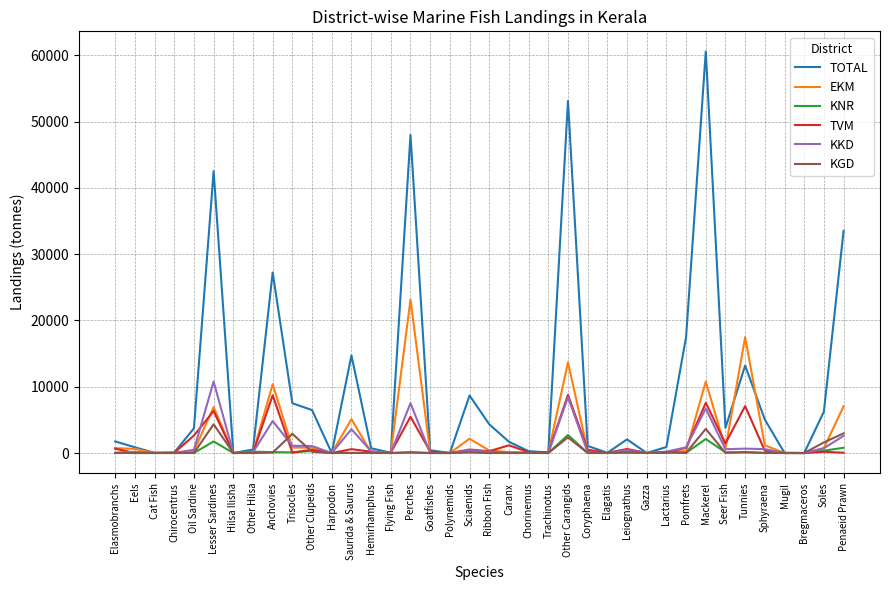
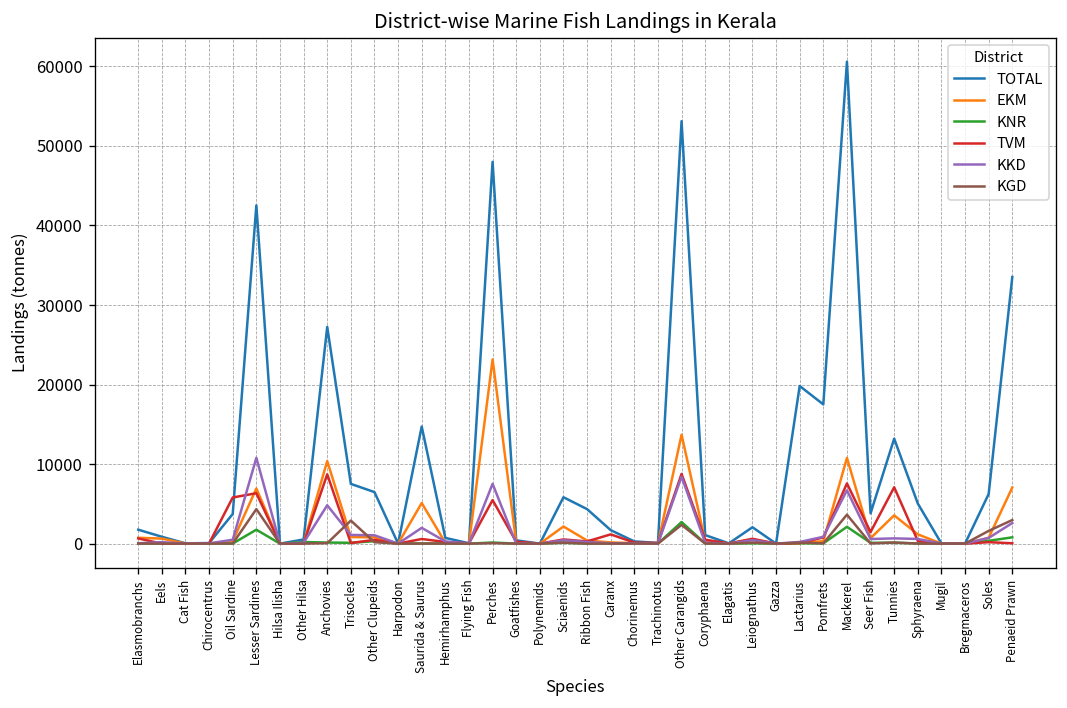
  {
    "TOTAL": {
      "Elasmobranchs": 2000,
      "Oil Sardine": 4000,
      "Lesser Sardines": 43000,
      "Anchovies": 27000,
      "Trisocles": 8000,
      "Other Clupeids": 6000,
      "Saurida & Saurus": 15000,
      "Hemirhamphus": 1000,
      "Perches": 48000,
-     "Sciaenids": 9000,
+     "Sciaenids": 6000,
      "Ribbon Fish": 4000,
      "Caranx": 2000,
      "Other Carangids": 53000,
      "Coryphaena": 1000,
      "Leiognathus": 2000,
-     "Lactarius": 1000,
+     "Lactarius": 20000,
      "Pomfrets": 18000,
      "Mackerel": 61000,
      "Seer Fish": 4000,
      "Tunnies": 13000,
      "Sphyraena": 5000,
      "Soles": 6000,
      "Penaeid Prawn": 34000
    },
    "EKM": {
      "Lesser Sardines": 7000,
      "Anchovies": 10000,
      "Saurida & Saurus": 5000,
      "Perches": 23000,
      "Sciaenids": 2000,
      "Other Carangids": 14000,
      "Mackerel": 11000,
-     "Tunnies": 17000,
+     "Tunnies": 4000,
      "Sphyraena": 1000,
      "Penaeid Prawn": 7000
    },
    "KNR": {
      "Lesser Sardines": 2000,
      "Mackerel": 2000,
      "Penaeid Prawn": 1000
    },
    "TVM": {
-     "Oil Sardine": 3000,
+     "Oil Sardine": 6000,
      "Lesser Sardines": 6000,
      "Anchovies": 9000,
      "Saurida & Saurus": 1000,
      "Perches": 5000,
      "Caranx": 1000,
      "Mackerel": 8000,
      "Seer Fish": 1000,
      "Tunnies": 7000,
      "Penaeid Prawn": 0
    },
    "KKD": {
      "Lesser Sardines": 11000,
      "Anchovies": 5000,
-     "Saurida & Saurus": 4000,
+     "Saurida & Saurus": 2000,
      "Perches": 8000,
      "Mackerel": 7000,
      "Tunnies": 1000
    },
    "KGD": {
      "Lesser Sardines": 4000,
      "Trisocles": 3000,
      "Mackerel": 4000,
      "Soles": 2000
    }
  }
